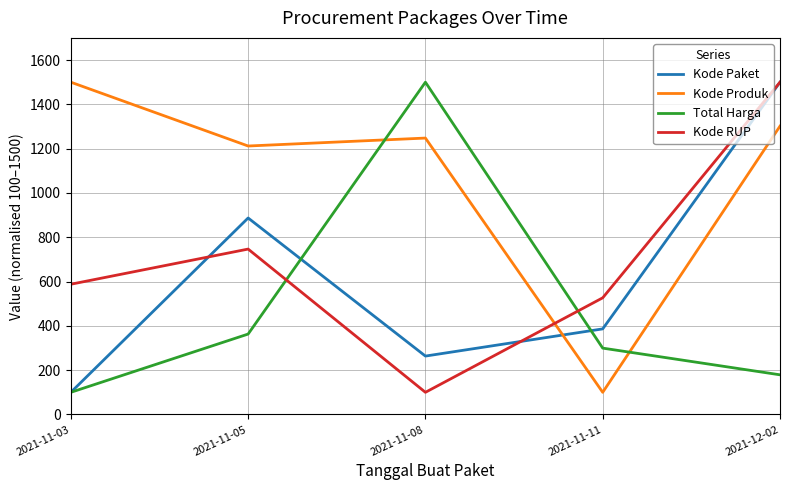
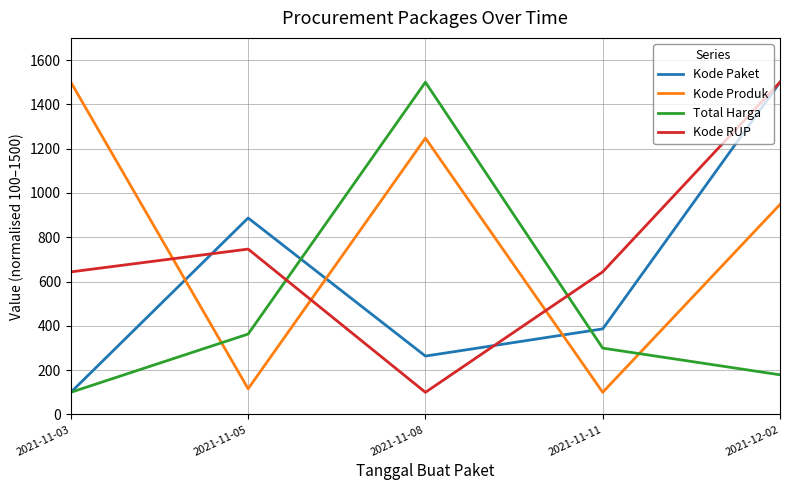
  {
    "Kode Paket": {
      "2021-11-05": 890,
      "2021-11-08": 260,
      "2021-11-11": 390
    },
    "Kode Produk": {
      "2021-11-03": 1500,
-     "2021-11-05": 1210,
+     "2021-11-05": 120,
      "2021-11-08": 1250,
      "2021-11-11": 100,
-     "2021-12-02": 1300
+     "2021-12-02": 950
    },
    "Total Harga": {
      "2021-11-05": 360,
      "2021-11-08": 1500,
      "2021-11-11": 300,
      "2021-12-02": 180
    },
    "Kode RUP": {
-     "2021-11-03": 590,
+     "2021-11-03": 640,
      "2021-11-05": 750,
      "2021-11-08": 100,
-     "2021-11-11": 530
+     "2021-11-11": 640
    }
  }
